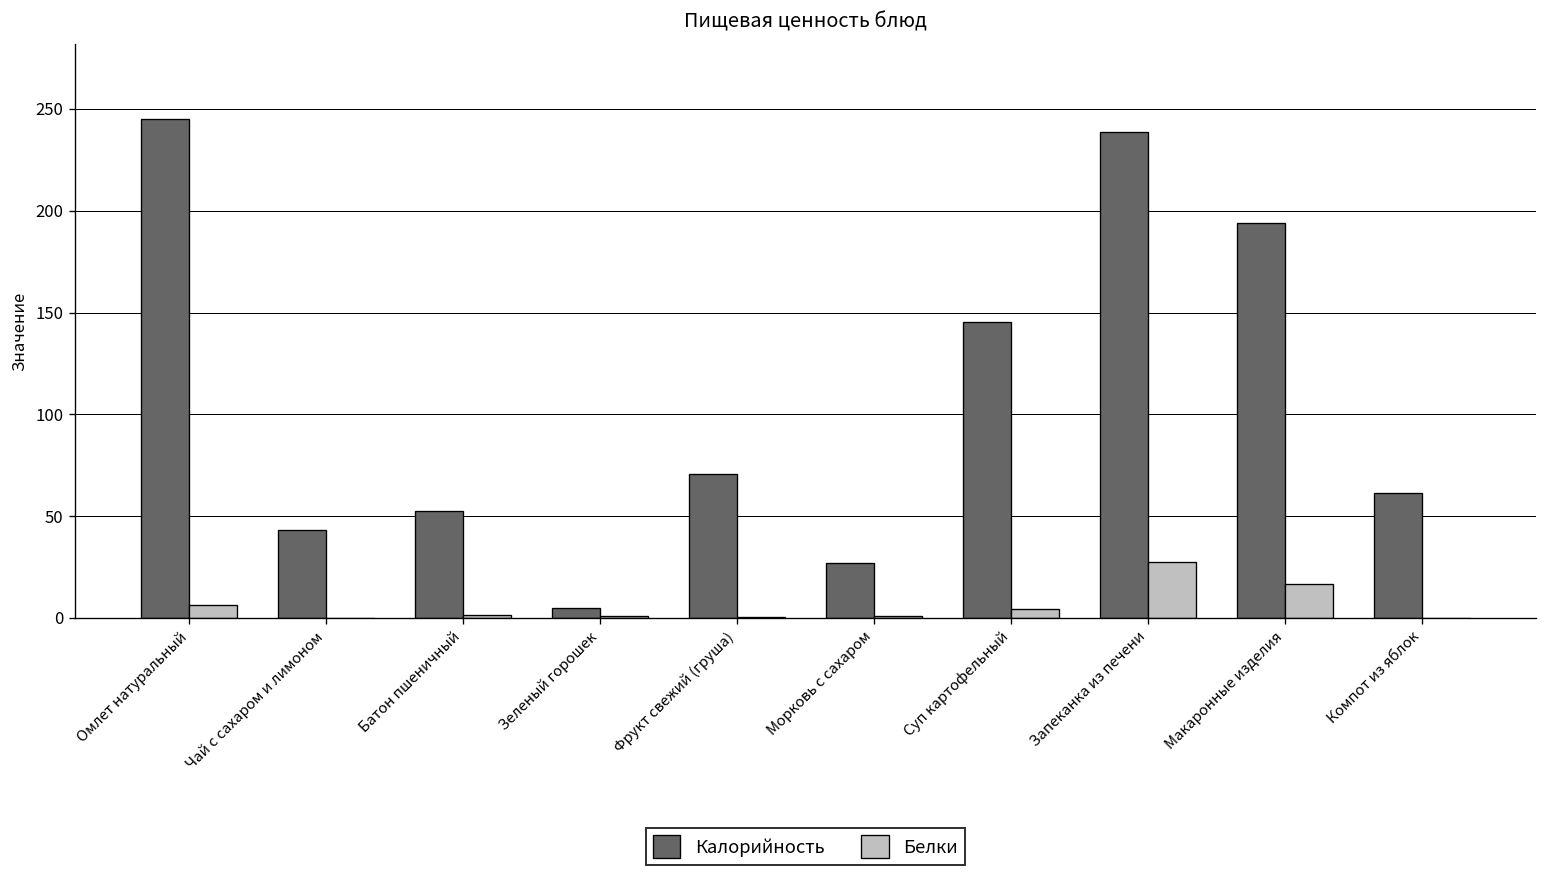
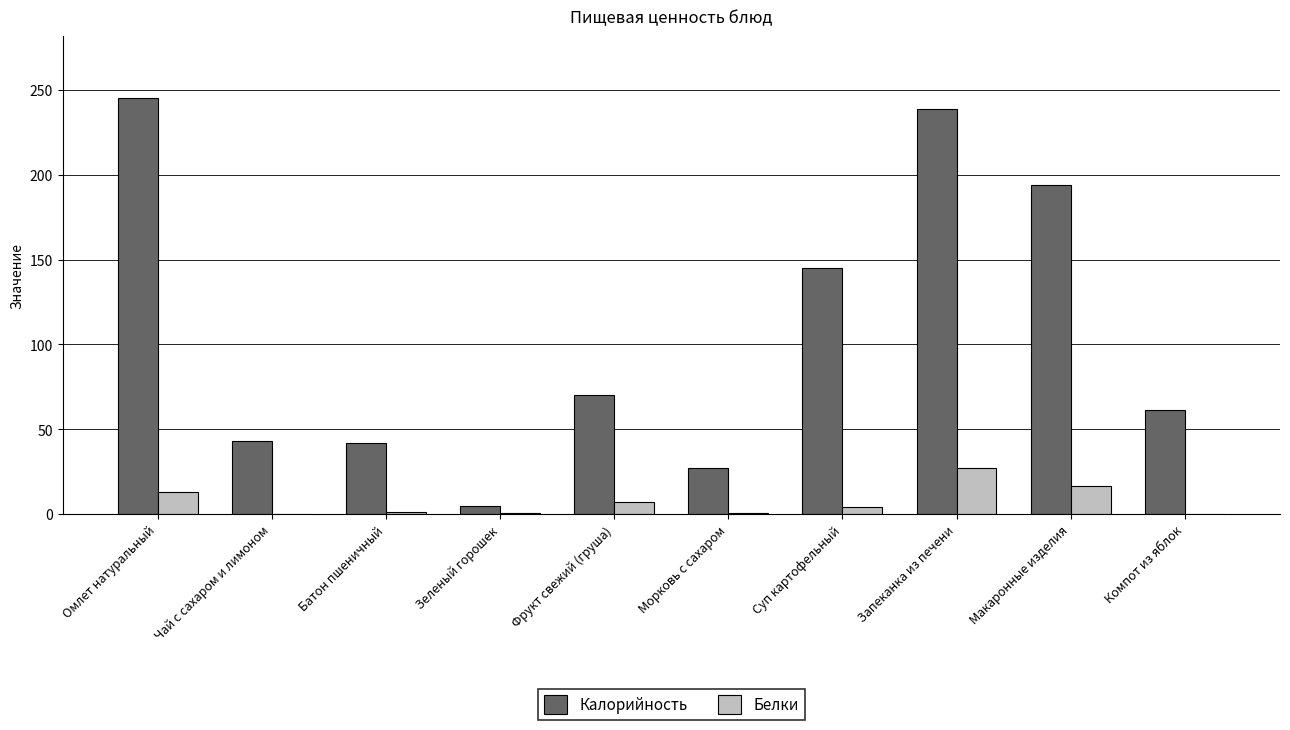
  {
    "Калорийность": {
      "Омлет натуральный": 245,
      "Чай с сахаром и лимоном": 43,
-     "Батон пшеничный": 52,
+     "Батон пшеничный": 42,
      "Зеленый горошек": 5,
      "Фрукт свежий (груша)": 71,
      "Морковь с сахаром": 27,
      "Суп картофельный": 145,
      "Запеканка из печени": 239,
      "Макаронные изделия": 194,
      "Компот из яблок": 61
    },
    "Белки": {
-     "Омлет натуральный": 6,
+     "Омлет натуральный": 13,
      "Батон пшеничный": 2,
-     "Фрукт свежий (груша)": 1,
+     "Фрукт свежий (груша)": 7,
      "Суп картофельный": 4,
      "Запеканка из печени": 27,
      "Макаронные изделия": 17
    }
  }
